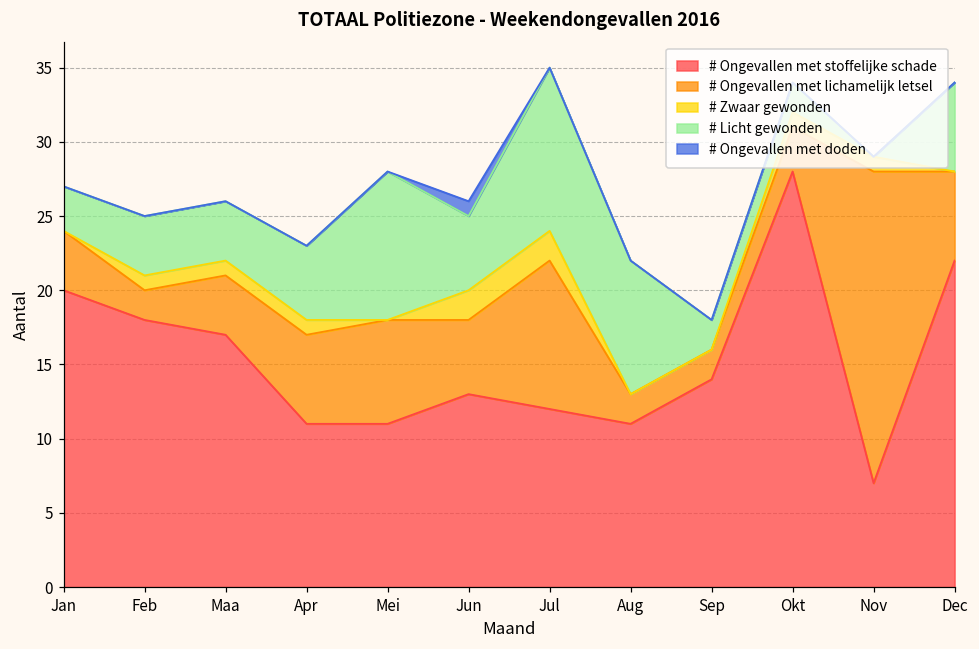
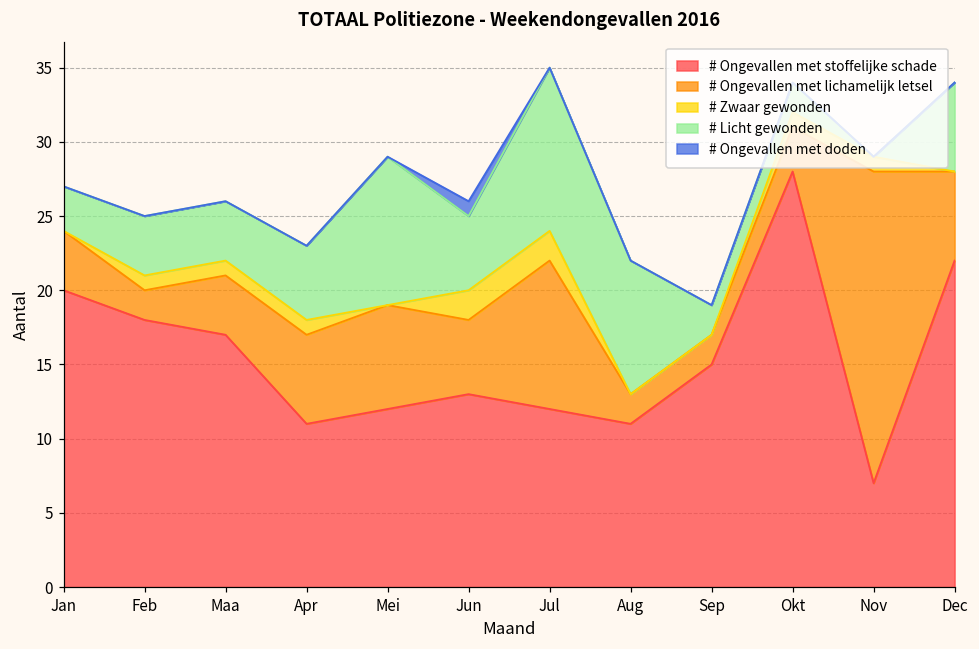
  {
    "# Ongevallen met stoffelijke schade": {
      "Jan": 20,
      "Feb": 18,
      "Maa": 17,
      "Apr": 11,
-     "Mei": 11,
+     "Mei": 12,
      "Jun": 13,
      "Jul": 12,
      "Aug": 11,
-     "Sep": 14,
+     "Sep": 15,
      "Okt": 28,
      "Nov": 7,
      "Dec": 22
    },
    "# Ongevallen met lichamelijk letsel": {
      "Feb": 2,
      "Maa": 4,
      "Apr": 6,
      "Jun": 5,
      "Jul": 10,
      "Nov": 21
    },
    "# Zwaar gewonden": {
      "Feb": 1,
      "Maa": 1,
      "Apr": 1,
      "Jun": 2,
      "Jul": 2
    },
    "# Licht gewonden": {
      "Jun": 5
    },
    "# Ongevallen met doden": {
      "Jun": 1
    }
  }
